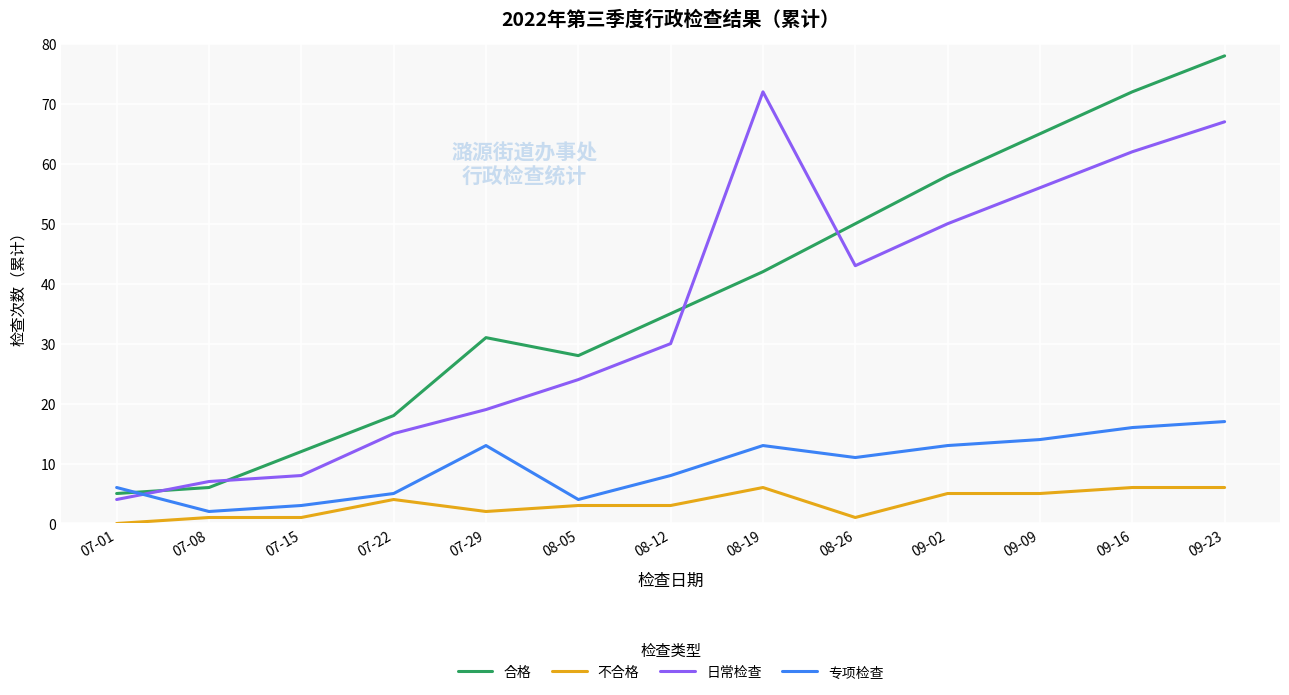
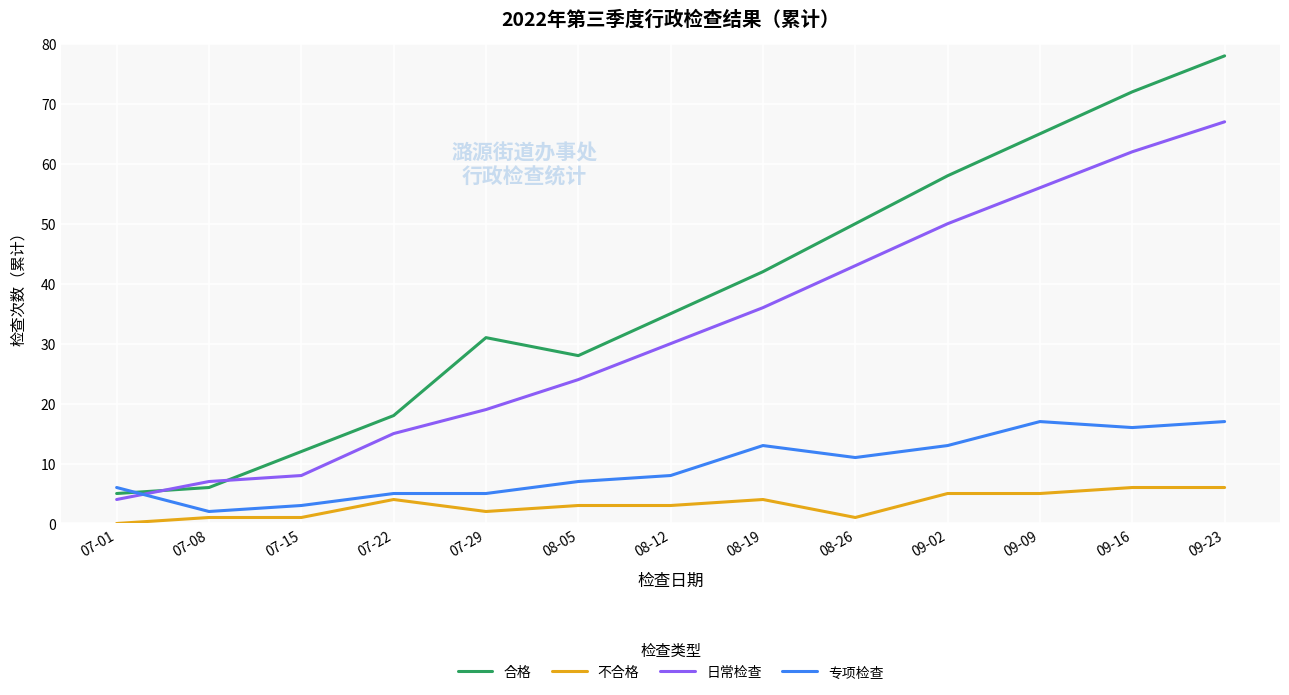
  {
    "合格": {
      "07-01": 5,
      "07-08": 6,
      "07-15": 12,
      "07-22": 18,
      "07-29": 31,
      "08-05": 28,
      "08-12": 35,
      "08-19": 42,
      "08-26": 50,
      "09-02": 58,
      "09-09": 65,
      "09-16": 72,
      "09-23": 78
    },
    "不合格": {
      "07-01": 0,
      "07-08": 1,
      "07-15": 1,
      "07-22": 4,
      "07-29": 2,
      "08-05": 3,
      "08-12": 3,
-     "08-19": 6,
+     "08-19": 4,
      "08-26": 1,
      "09-02": 5,
      "09-09": 5,
      "09-16": 6,
      "09-23": 6
    },
    "日常检查": {
      "07-01": 4,
      "07-08": 7,
      "07-15": 8,
      "07-22": 15,
      "07-29": 19,
      "08-05": 24,
      "08-12": 30,
-     "08-19": 72,
+     "08-19": 36,
      "08-26": 43,
      "09-02": 50,
      "09-09": 56,
      "09-16": 62,
      "09-23": 67
    },
    "专项检查": {
      "07-01": 6,
      "07-08": 2,
      "07-15": 3,
      "07-22": 5,
-     "07-29": 13,
-     "08-05": 4,
+     "07-29": 5,
+     "08-05": 7,
      "08-12": 8,
      "08-19": 13,
      "08-26": 11,
      "09-02": 13,
-     "09-09": 14,
+     "09-09": 17,
      "09-16": 16,
      "09-23": 17
    }
  }
